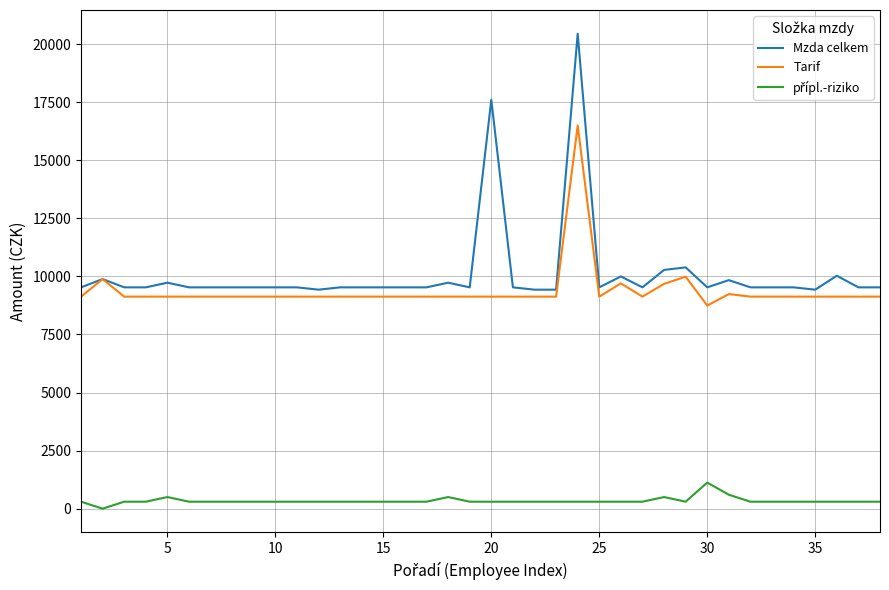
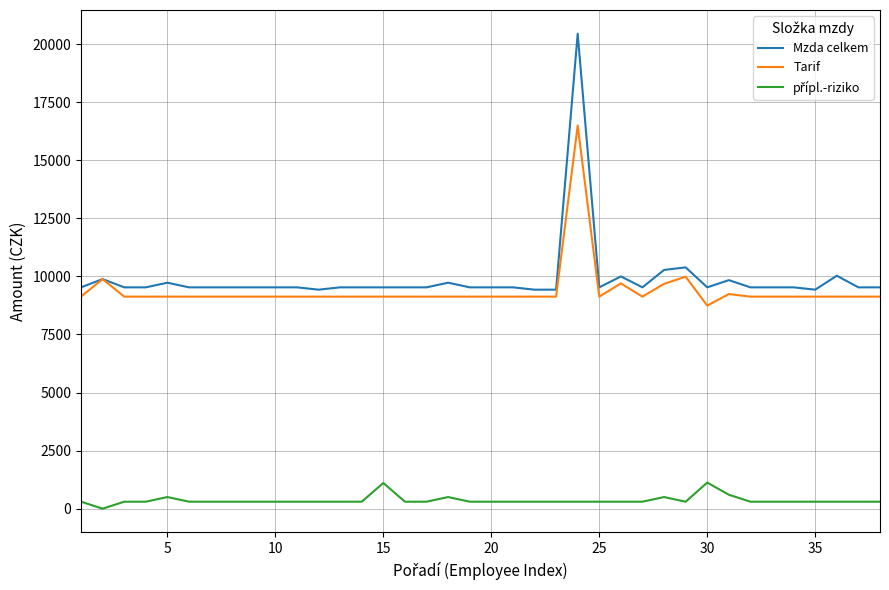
  {
    "Mzda celkem": {
      "5": 9700,
      "10": 9500,
      "15": 9500,
-     "20": 17600,
+     "20": 9500,
      "25": 9500,
      "30": 9500,
      "35": 9400
    },
    "Tarif": {
      "5": 9100,
      "10": 9100,
      "15": 9100,
      "20": 9100,
      "25": 9100,
      "30": 8700,
      "35": 9100
    },
    "přípl.-riziko": {
      "5": 500,
      "10": 300,
-     "15": 300,
+     "15": 1100,
      "20": 300,
      "25": 300,
      "30": 1100,
      "35": 300
    }
  }
